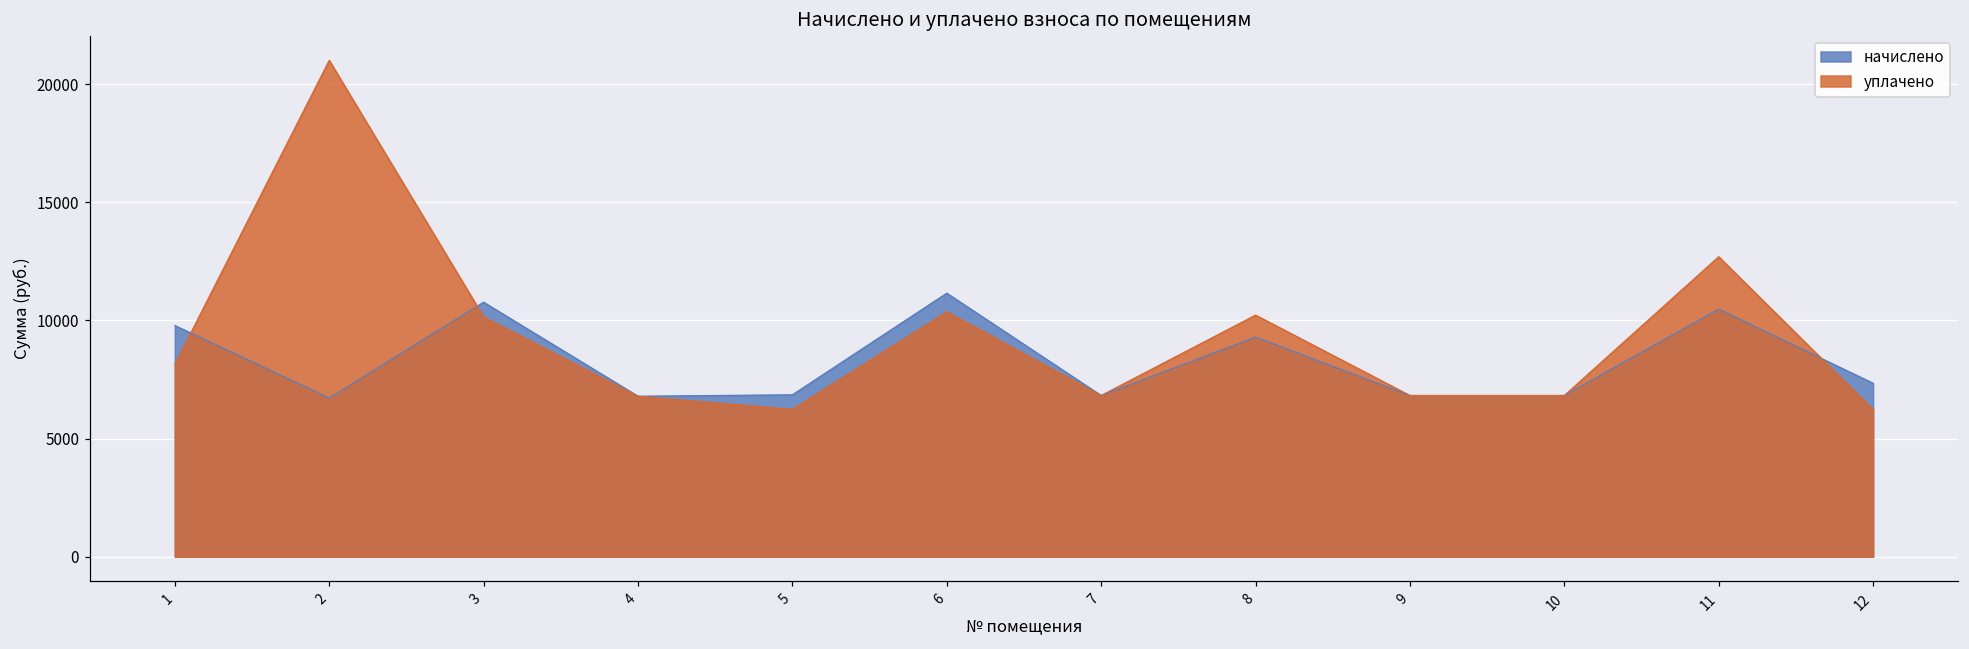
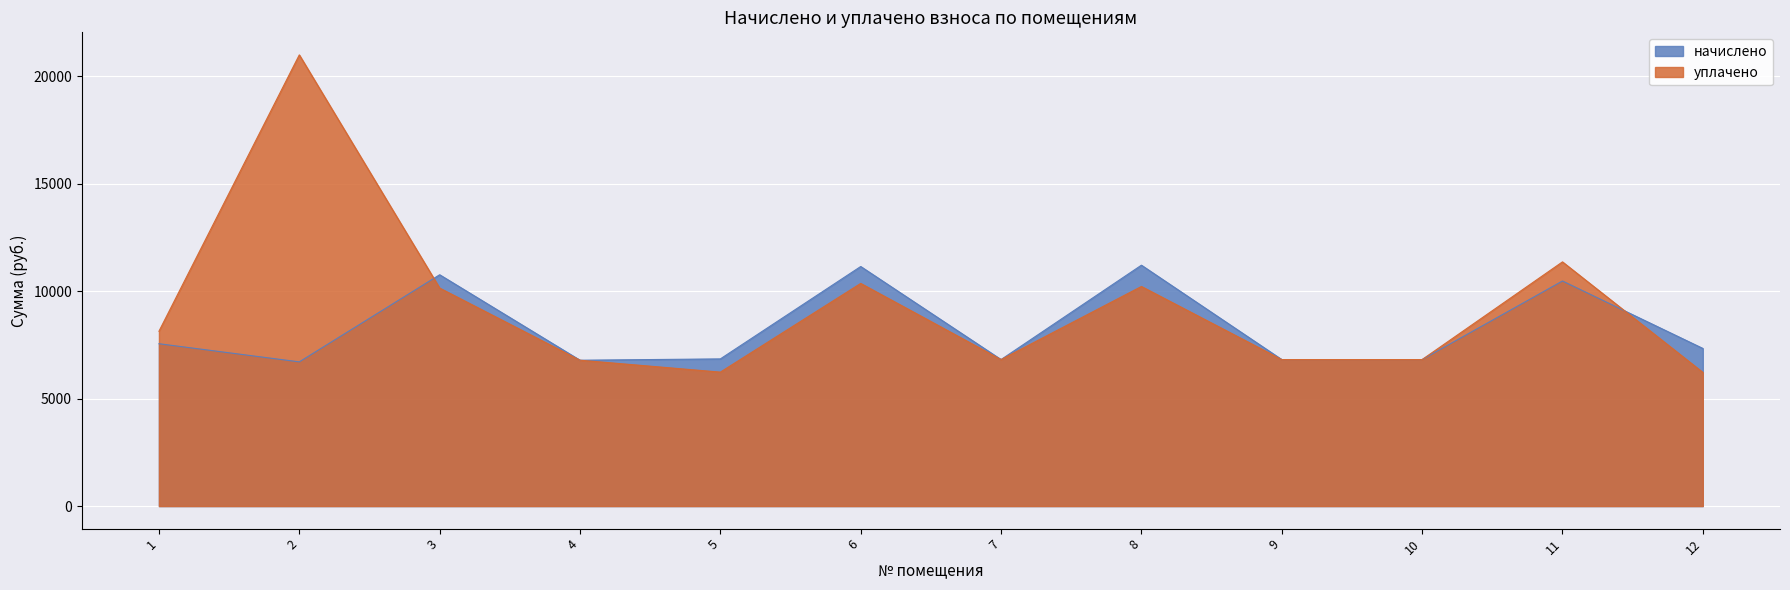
  {
    "начислено": {
-     "1": 9800,
+     "1": 7600,
      "2": 6700,
      "3": 10800,
      "5": 6900,
      "6": 11200,
-     "8": 9300,
+     "8": 11200,
      "11": 10500,
      "12": 7300
    },
    "уплачено": {
      "1": 8100,
      "2": 21000,
      "3": 10100,
      "5": 6200,
      "6": 10400,
      "8": 10200,
-     "11": 12700,
+     "11": 11400,
      "12": 6200
    }
  }
